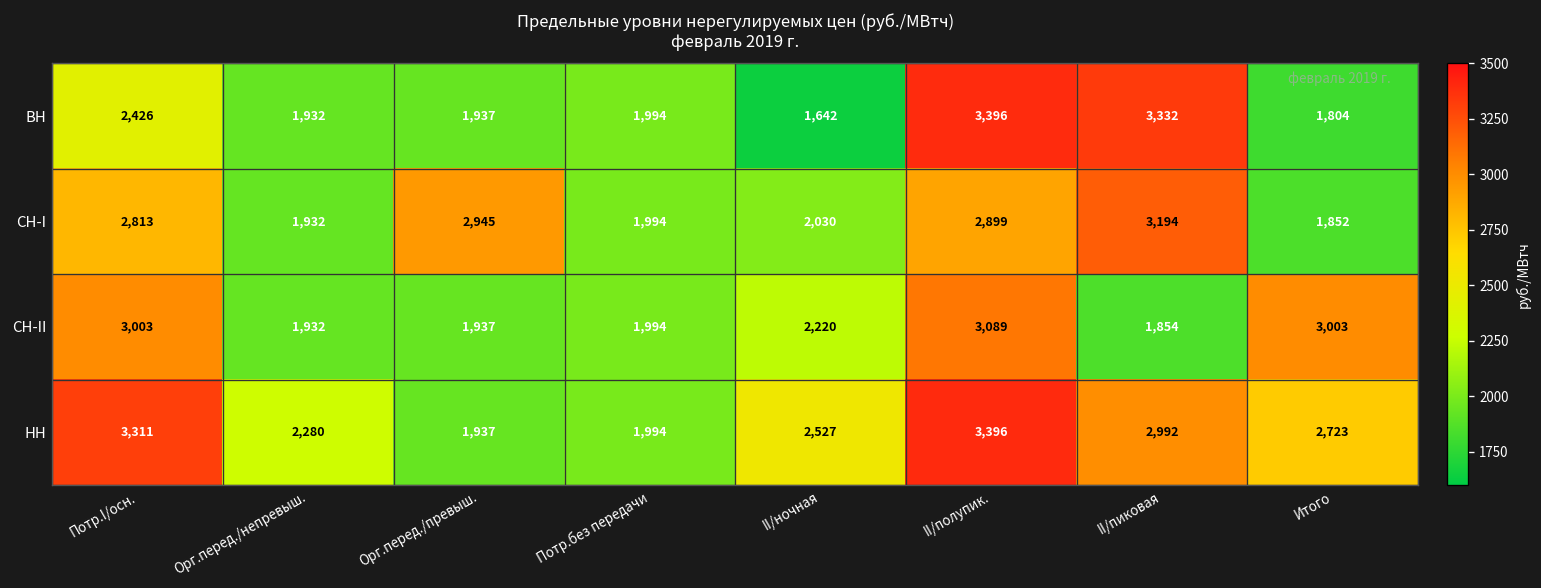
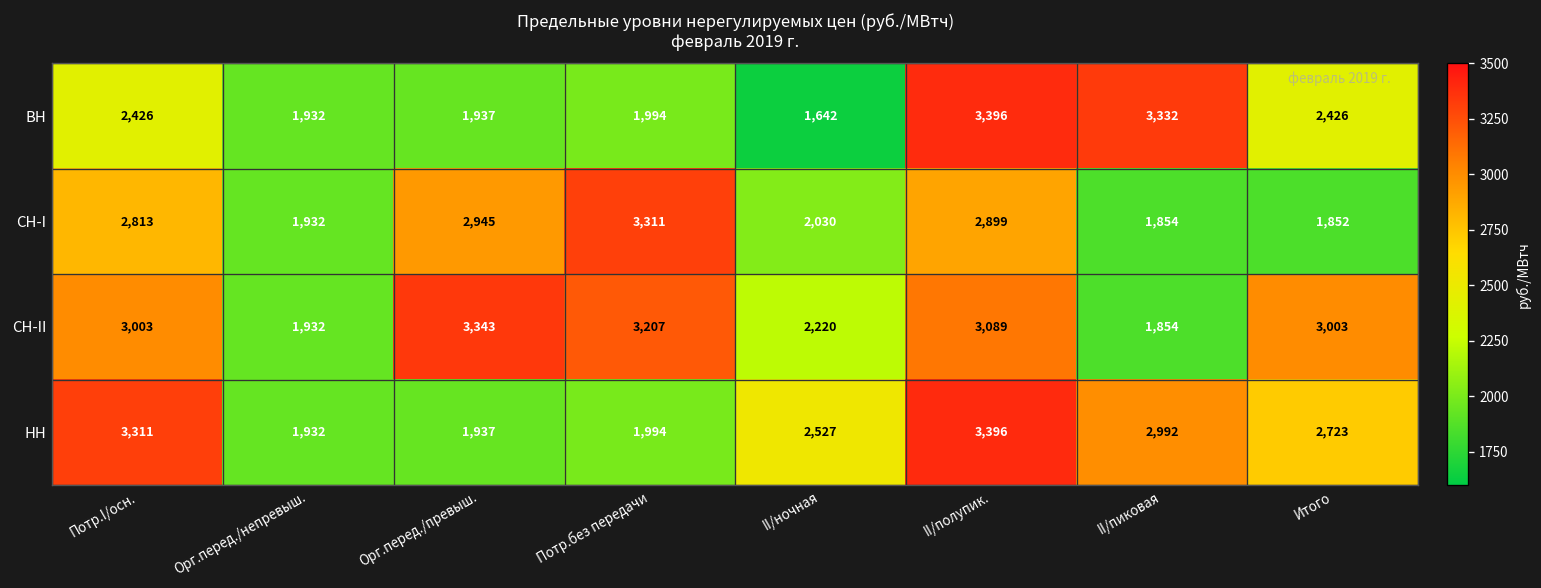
  {
    "ВН": {
      "Потр.I/осн.": "2,426",
      "Орг.перед./непревыш.": "1,932",
      "Орг.перед./превыш.": "1,937",
      "Потр.без передачи": "1,994",
      "II/ночная": "1,642",
      "II/полупик.": "3,396",
      "II/пиковая": "3,332",
-     "Итого": "1,804"
+     "Итого": "2,426"
    },
    "СН-I": {
      "Потр.I/осн.": "2,813",
      "Орг.перед./непревыш.": "1,932",
      "Орг.перед./превыш.": "2,945",
-     "Потр.без передачи": "1,994",
+     "Потр.без передачи": "3,311",
      "II/ночная": "2,030",
      "II/полупик.": "2,899",
-     "II/пиковая": "3,194",
+     "II/пиковая": "1,854",
      "Итого": "1,852"
    },
    "СН-II": {
      "Потр.I/осн.": "3,003",
      "Орг.перед./непревыш.": "1,932",
-     "Орг.перед./превыш.": "1,937",
-     "Потр.без передачи": "1,994",
+     "Орг.перед./превыш.": "3,343",
+     "Потр.без передачи": "3,207",
      "II/ночная": "2,220",
      "II/полупик.": "3,089",
      "II/пиковая": "1,854",
      "Итого": "3,003"
    },
    "НН": {
      "Потр.I/осн.": "3,311",
-     "Орг.перед./непревыш.": "2,280",
+     "Орг.перед./непревыш.": "1,932",
      "Орг.перед./превыш.": "1,937",
      "Потр.без передачи": "1,994",
      "II/ночная": "2,527",
      "II/полупик.": "3,396",
      "II/пиковая": "2,992",
      "Итого": "2,723"
    }
  }
